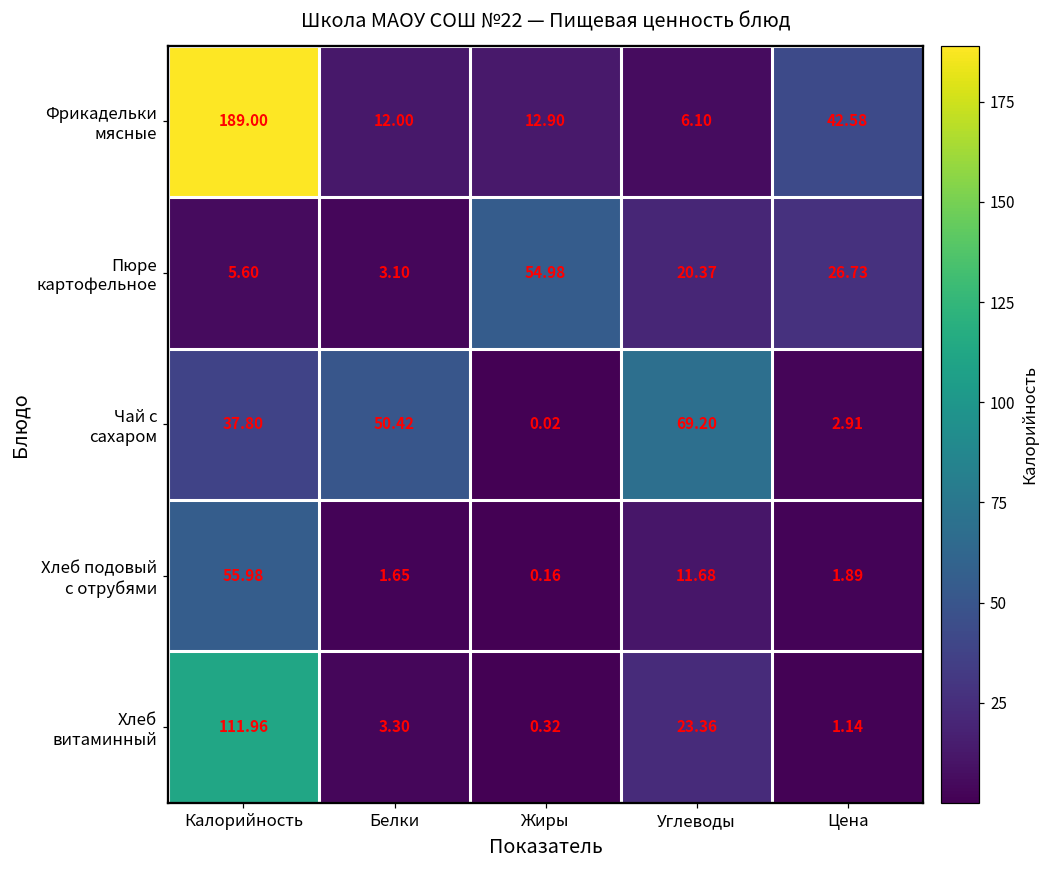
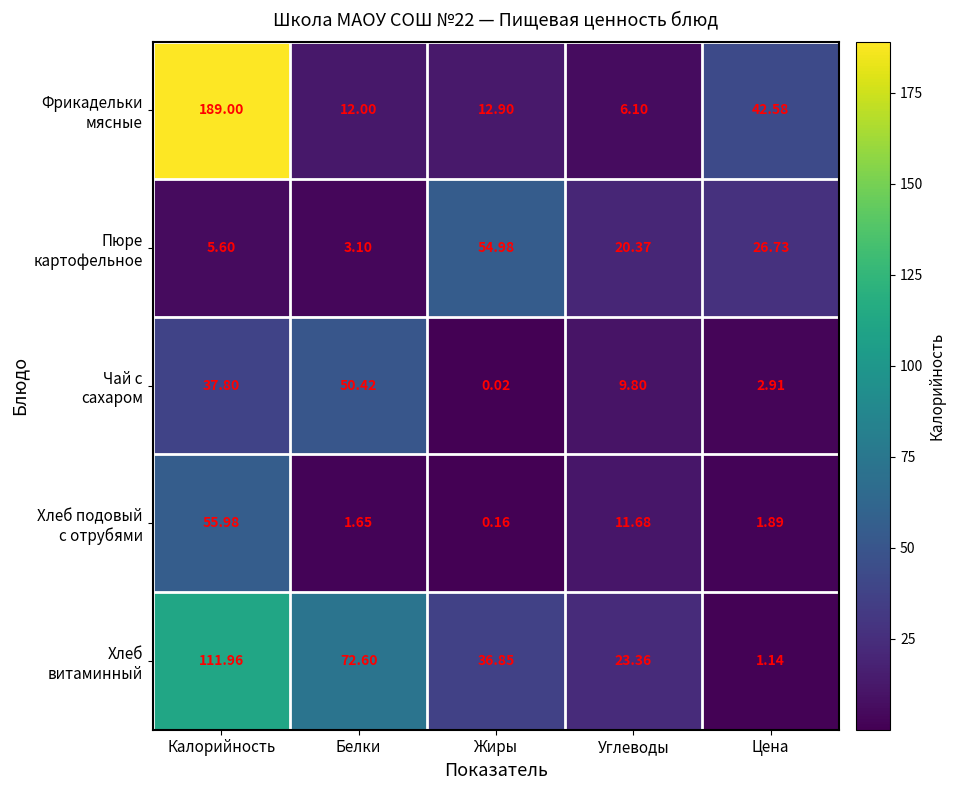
  {
    "Фрикадельки мясные": {
      "Калорийность": 189.00,
      "Белки": 12.00,
      "Жиры": 12.90,
      "Углеводы": 6.10,
      "Цена": 42.58
    },
    "Пюре картофельное": {
      "Калорийность": 5.60,
      "Белки": 3.10,
      "Жиры": 54.98,
      "Углеводы": 20.37,
      "Цена": 26.73
    },
    "Чай с сахаром": {
      "Калорийность": 37.80,
      "Белки": 50.42,
      "Жиры": 0.02,
-     "Углеводы": 69.20,
+     "Углеводы": 9.80,
      "Цена": 2.91
    },
    "Хлеб подовый с отрубями": {
      "Калорийность": 55.98,
      "Белки": 1.65,
      "Жиры": 0.16,
      "Углеводы": 11.68,
      "Цена": 1.89
    },
    "Хлеб витаминный": {
      "Калорийность": 111.96,
-     "Белки": 3.30,
-     "Жиры": 0.32,
+     "Белки": 72.60,
+     "Жиры": 36.85,
      "Углеводы": 23.36,
      "Цена": 1.14
    }
  }
